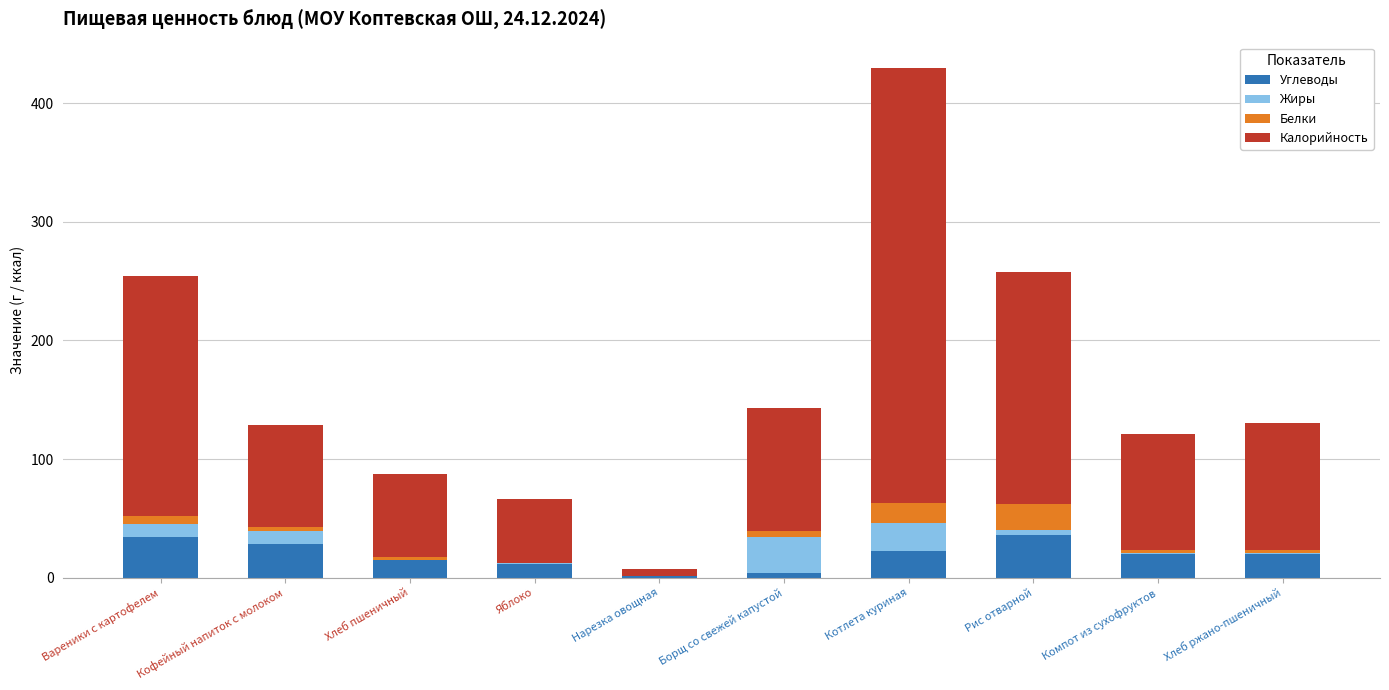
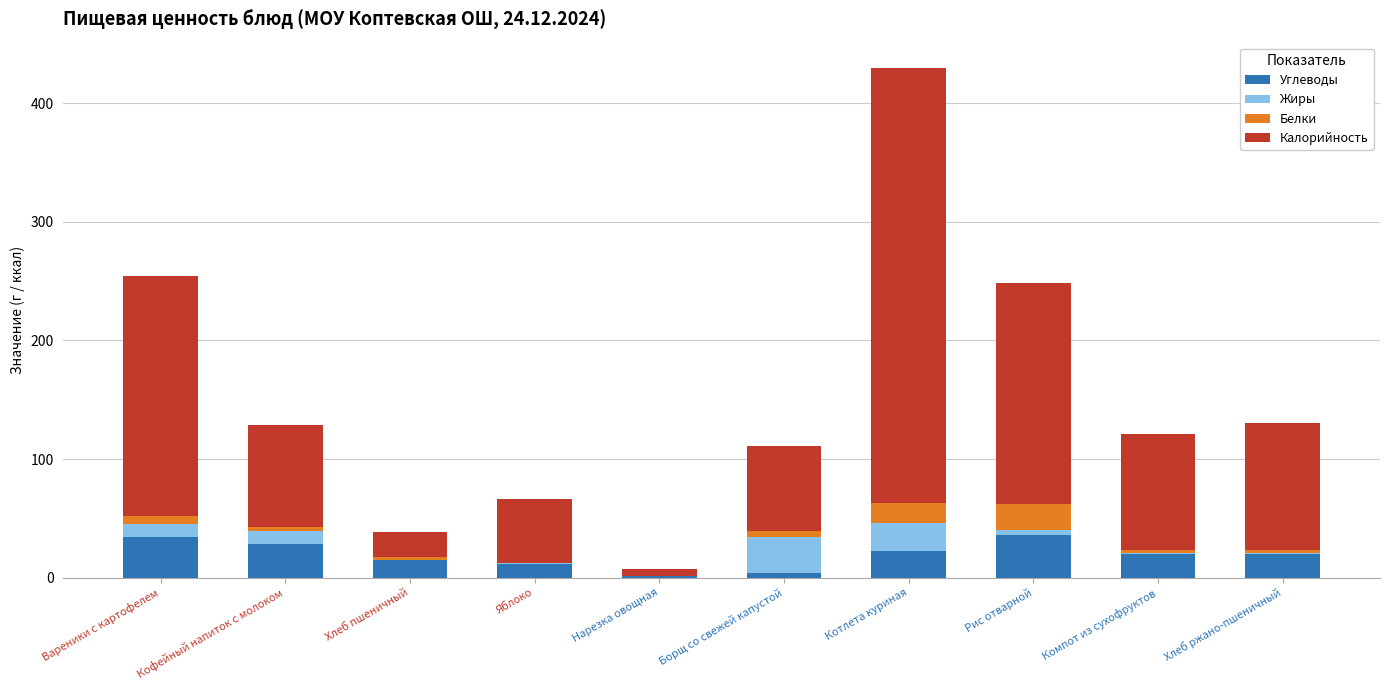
  {
    "Углеводы": {
      "Вареники с картофелем": 34,
      "Кофейный напиток с молоком": 29,
      "Хлеб пшеничный": 15,
      "Яблоко": 12,
      "Борщ со свежей капустой": 4,
      "Котлета куриная": 23,
      "Рис отварной": 36,
      "Компот из сухофруктов": 20,
      "Хлеб ржано-пшеничный": 20
    },
    "Жиры": {
      "Вареники с картофелем": 11,
      "Кофейный напиток с молоком": 11,
      "Нарезка овощная": 0,
      "Борщ со свежей капустой": 31,
      "Котлета куриная": 23,
      "Рис отварной": 4
    },
    "Белки": {
      "Вареники с картофелем": 7,
      "Кофейный напиток с молоком": 3,
      "Хлеб пшеничный": 2,
      "Борщ со свежей капустой": 5,
      "Котлета куриная": 17,
      "Рис отварной": 22,
      "Компот из сухофруктов": 3,
      "Хлеб ржано-пшеничный": 3
    },
    "Калорийность": {
      "Вареники с картофелем": 202,
      "Кофейный напиток с молоком": 86,
-     "Хлеб пшеничный": 70,
+     "Хлеб пшеничный": 21,
      "Яблоко": 53,
      "Нарезка овощная": 6,
-     "Борщ со свежей капустой": 104,
+     "Борщ со свежей капустой": 72,
      "Котлета куриная": 367,
-     "Рис отварной": 196,
+     "Рис отварной": 186,
      "Компот из сухофруктов": 98,
      "Хлеб ржано-пшеничный": 106
    }
  }
